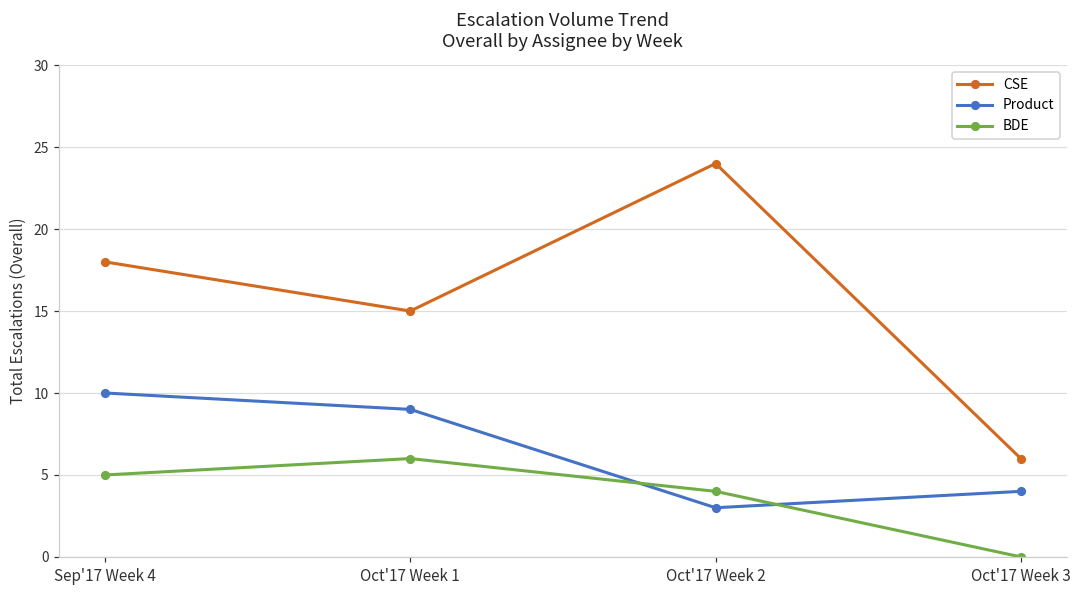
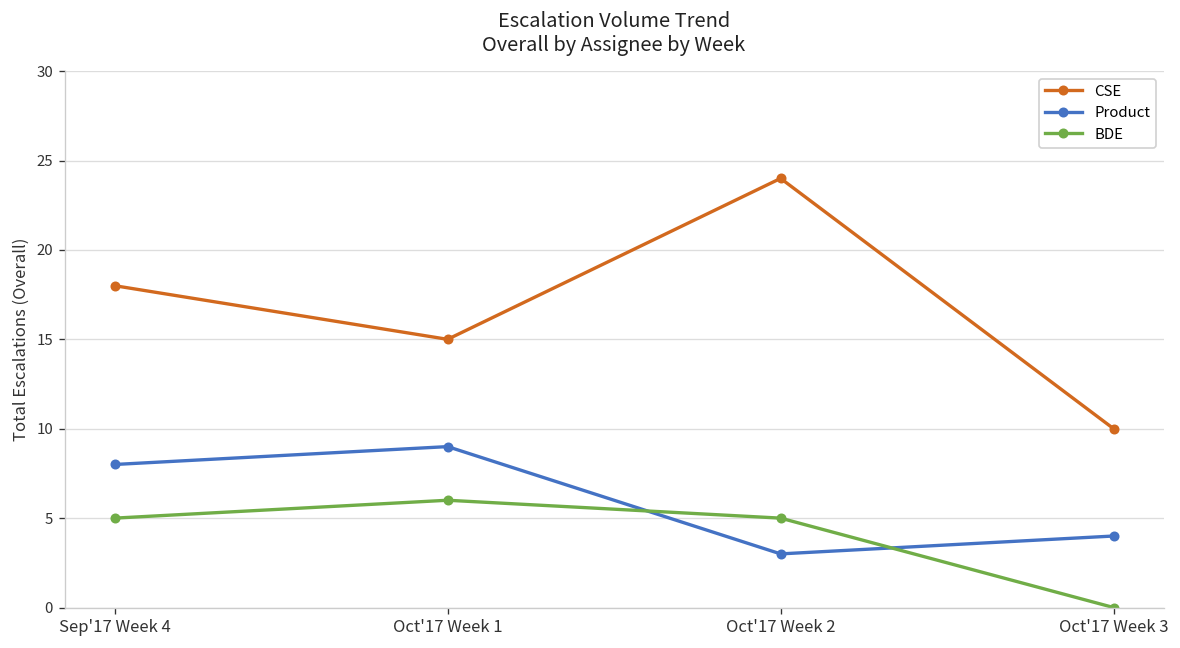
  {
    "CSE": {
      "Sep'17 Week 4": 18,
      "Oct'17 Week 1": 15,
      "Oct'17 Week 2": 24,
-     "Oct'17 Week 3": 6
+     "Oct'17 Week 3": 10
    },
    "Product": {
-     "Sep'17 Week 4": 10,
+     "Sep'17 Week 4": 8,
      "Oct'17 Week 1": 9,
      "Oct'17 Week 2": 3,
      "Oct'17 Week 3": 4
    },
    "BDE": {
      "Sep'17 Week 4": 5,
      "Oct'17 Week 1": 6,
-     "Oct'17 Week 2": 4,
+     "Oct'17 Week 2": 5,
      "Oct'17 Week 3": 0
    }
  }
